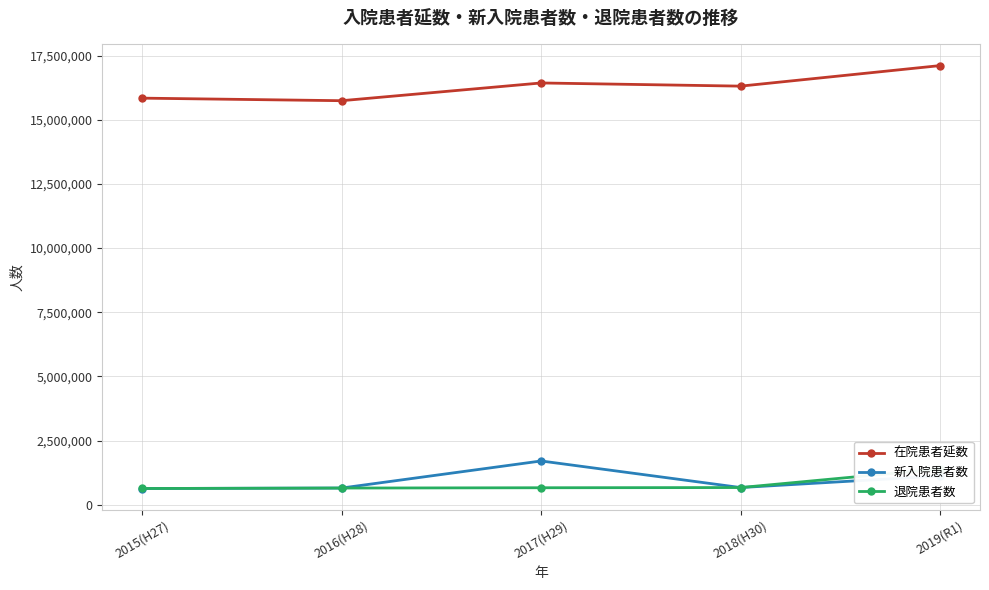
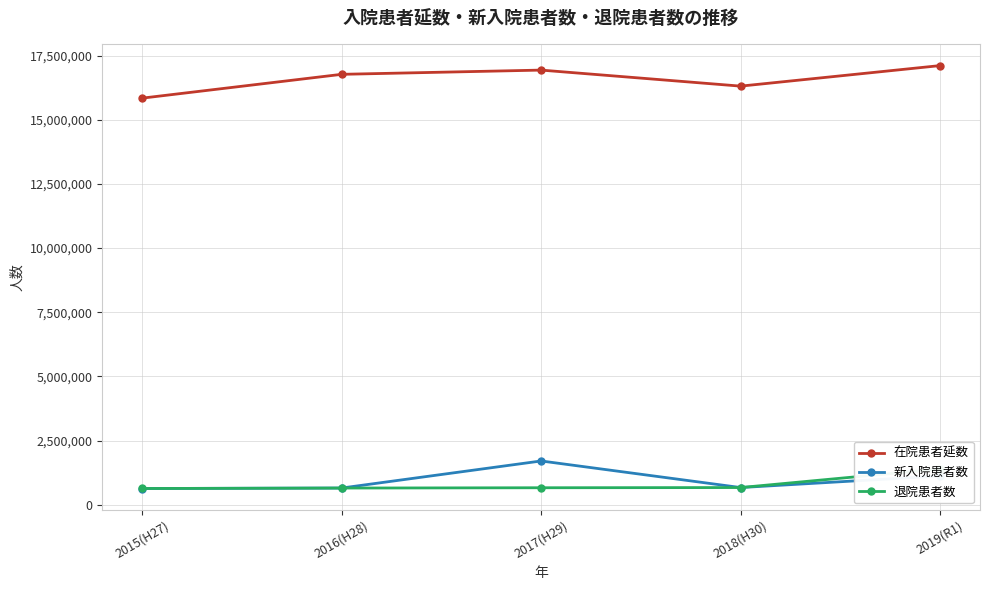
  {
    "在院患者延数": {
      "2015(H27)": "15,800,000",
-     "2016(H28)": "15,700,000",
-     "2017(H29)": "16,400,000",
+     "2016(H28)": "16,800,000",
+     "2017(H29)": "16,900,000",
      "2018(H30)": "16,300,000",
      "2019(R1)": "17,100,000"
    },
    "新入院患者数": {
      "2017(H29)": "1,700,000"
    },
    "退院患者数": {
      "2017(H29)": "700,000"
    }
  }
